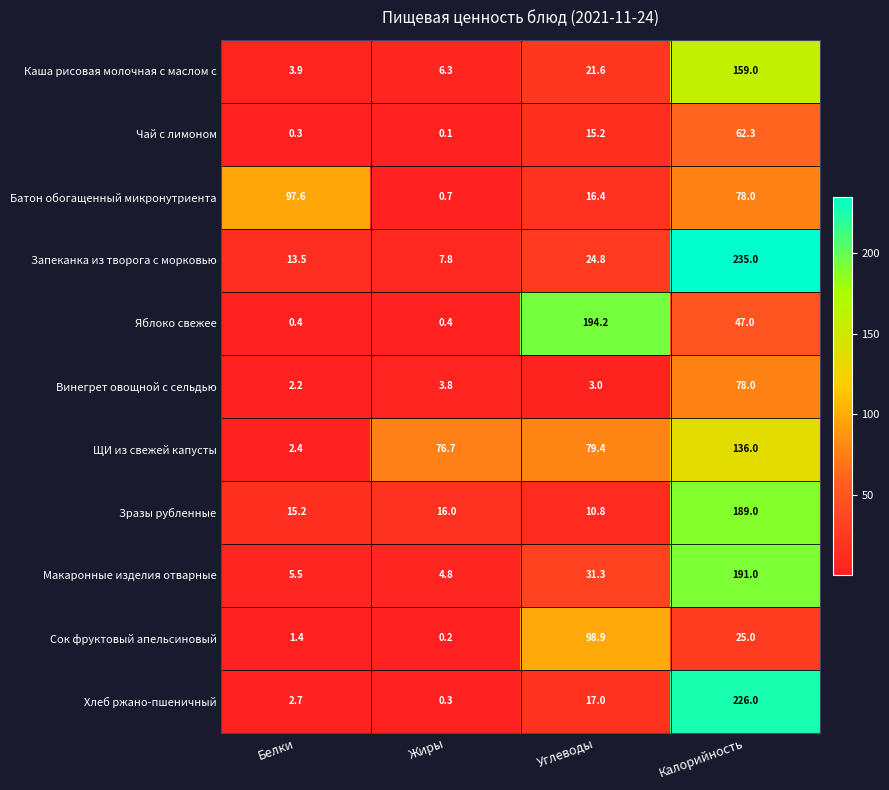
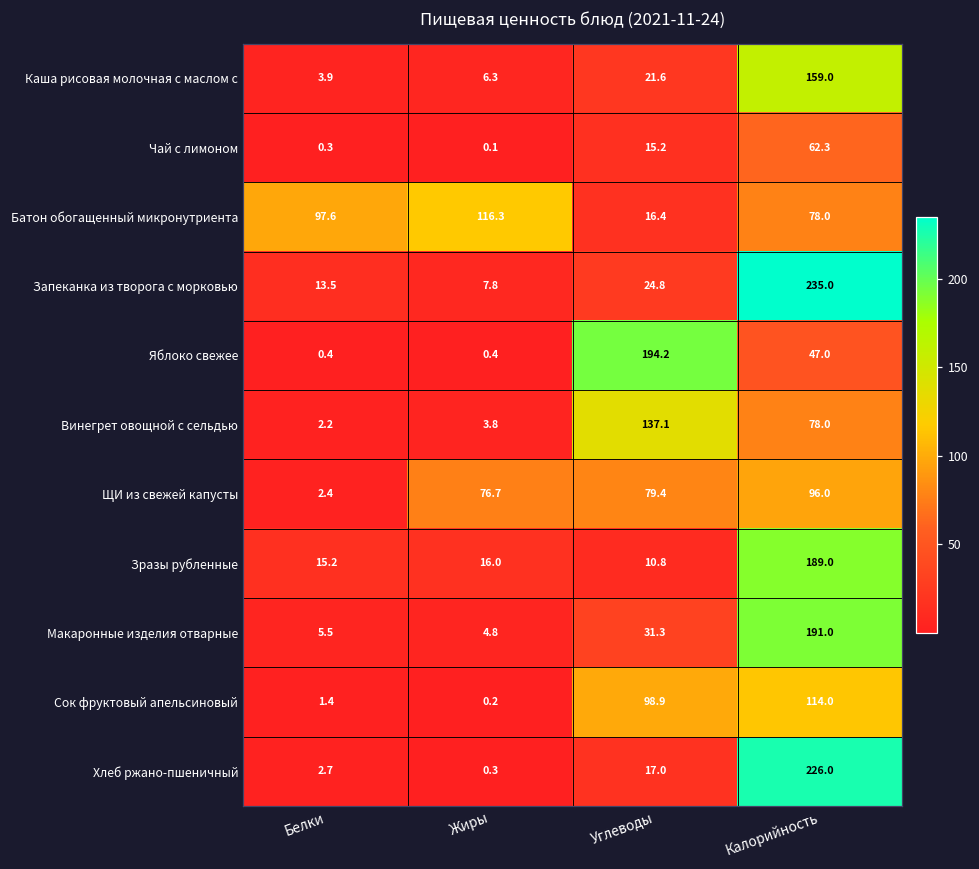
  {
    "Каша рисовая молочная с маслом с": {
      "Белки": 3.9,
      "Жиры": 6.3,
      "Углеводы": 21.6,
      "Калорийность": 159.0
    },
    "Чай с лимоном": {
      "Белки": 0.3,
      "Жиры": 0.1,
      "Углеводы": 15.2,
      "Калорийность": 62.3
    },
    "Батон обогащенный микронутриента": {
      "Белки": 97.6,
-     "Жиры": 0.7,
+     "Жиры": 116.3,
      "Углеводы": 16.4,
      "Калорийность": 78.0
    },
    "Запеканка из творога с морковью": {
      "Белки": 13.5,
      "Жиры": 7.8,
      "Углеводы": 24.8,
      "Калорийность": 235.0
    },
    "Яблоко свежее": {
      "Белки": 0.4,
      "Жиры": 0.4,
      "Углеводы": 194.2,
      "Калорийность": 47.0
    },
    "Винегрет овощной с сельдью": {
      "Белки": 2.2,
      "Жиры": 3.8,
-     "Углеводы": 3.0,
+     "Углеводы": 137.1,
      "Калорийность": 78.0
    },
    "ЩИ из свежей капусты": {
      "Белки": 2.4,
      "Жиры": 76.7,
      "Углеводы": 79.4,
-     "Калорийность": 136.0
+     "Калорийность": 96.0
    },
    "Зразы рубленные": {
      "Белки": 15.2,
      "Жиры": 16.0,
      "Углеводы": 10.8,
      "Калорийность": 189.0
    },
    "Макаронные изделия отварные": {
      "Белки": 5.5,
      "Жиры": 4.8,
      "Углеводы": 31.3,
      "Калорийность": 191.0
    },
    "Сок фруктовый апельсиновый": {
      "Белки": 1.4,
      "Жиры": 0.2,
      "Углеводы": 98.9,
-     "Калорийность": 25.0
+     "Калорийность": 114.0
    },
    "Хлеб ржано-пшеничный": {
      "Белки": 2.7,
      "Жиры": 0.3,
      "Углеводы": 17.0,
      "Калорийность": 226.0
    }
  }
